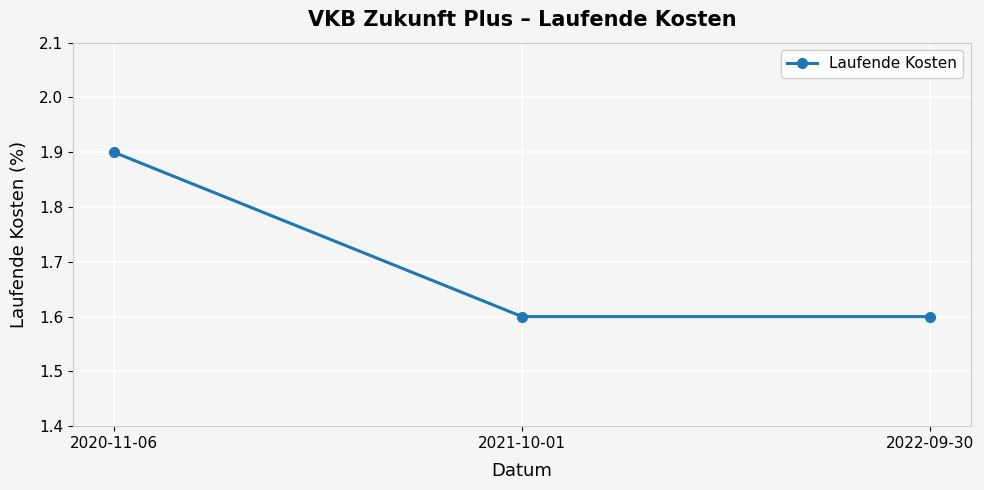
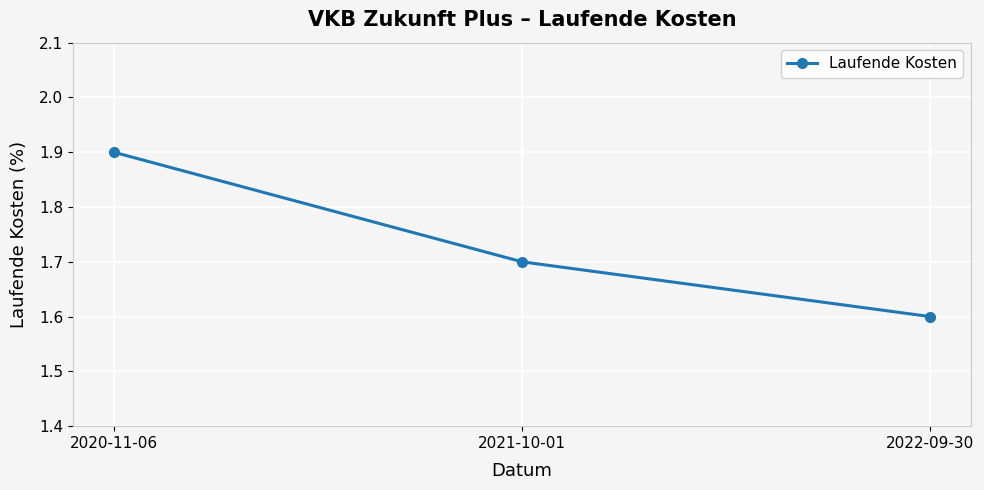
  {
    "2020-11-06": 1.9,
-   "2021-10-01": 1.6,
+   "2021-10-01": 1.7,
    "2022-09-30": 1.6
  }
